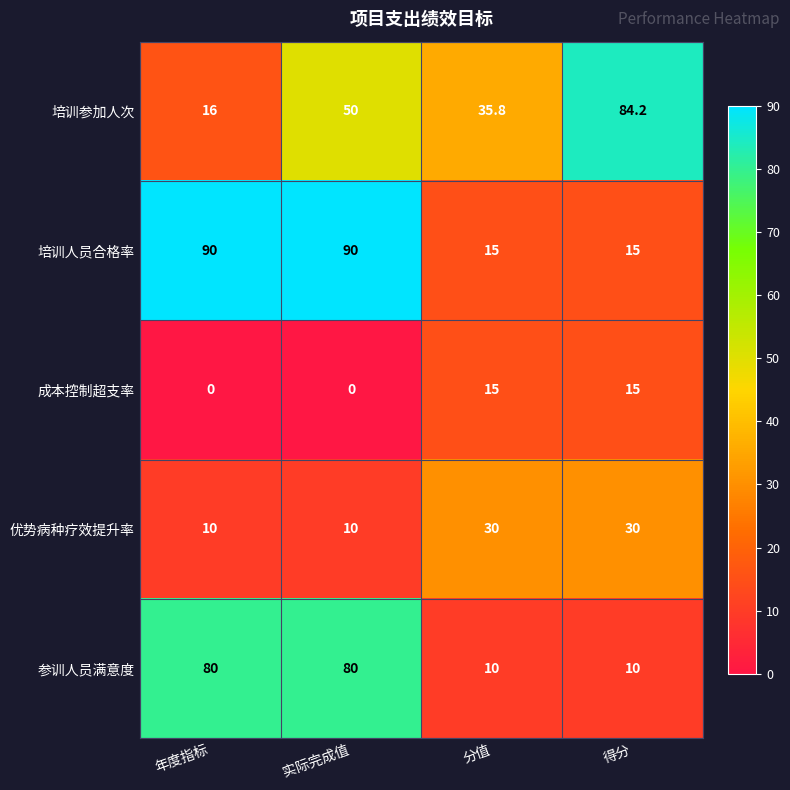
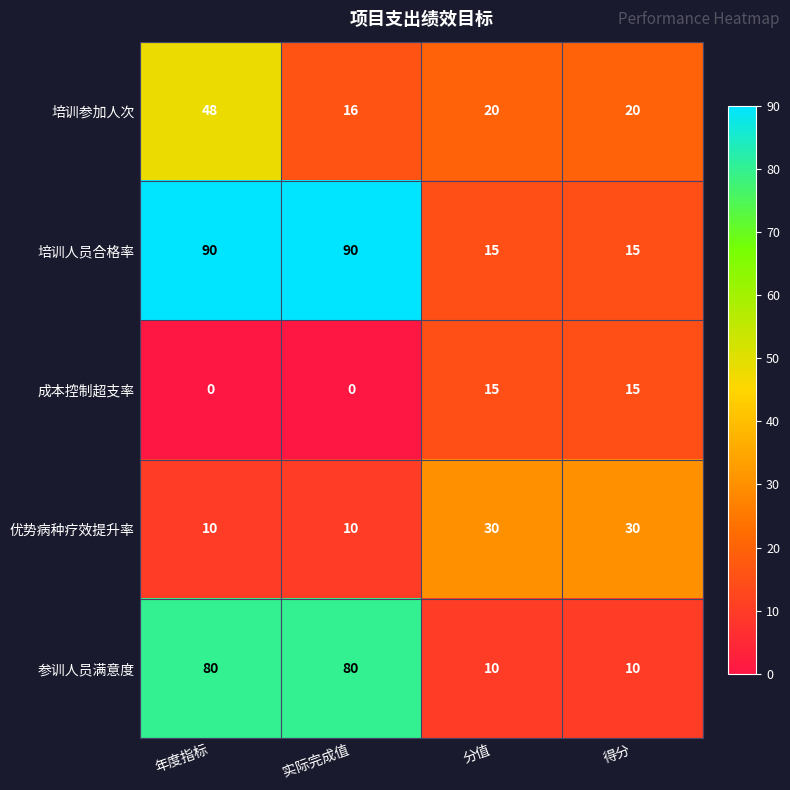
  {
    "培训参加人次": {
-     "年度指标": 16,
-     "实际完成值": 50,
-     "分值": 35.8,
-     "得分": 84.2
+     "年度指标": 48,
+     "实际完成值": 16,
+     "分值": 20,
+     "得分": 20
    },
    "培训人员合格率": {
      "年度指标": 90,
      "实际完成值": 90,
      "分值": 15,
      "得分": 15
    },
    "成本控制超支率": {
      "年度指标": 0,
      "实际完成值": 0,
      "分值": 15,
      "得分": 15
    },
    "优势病种疗效提升率": {
      "年度指标": 10,
      "实际完成值": 10,
      "分值": 30,
      "得分": 30
    },
    "参训人员满意度": {
      "年度指标": 80,
      "实际完成值": 80,
      "分值": 10,
      "得分": 10
    }
  }
